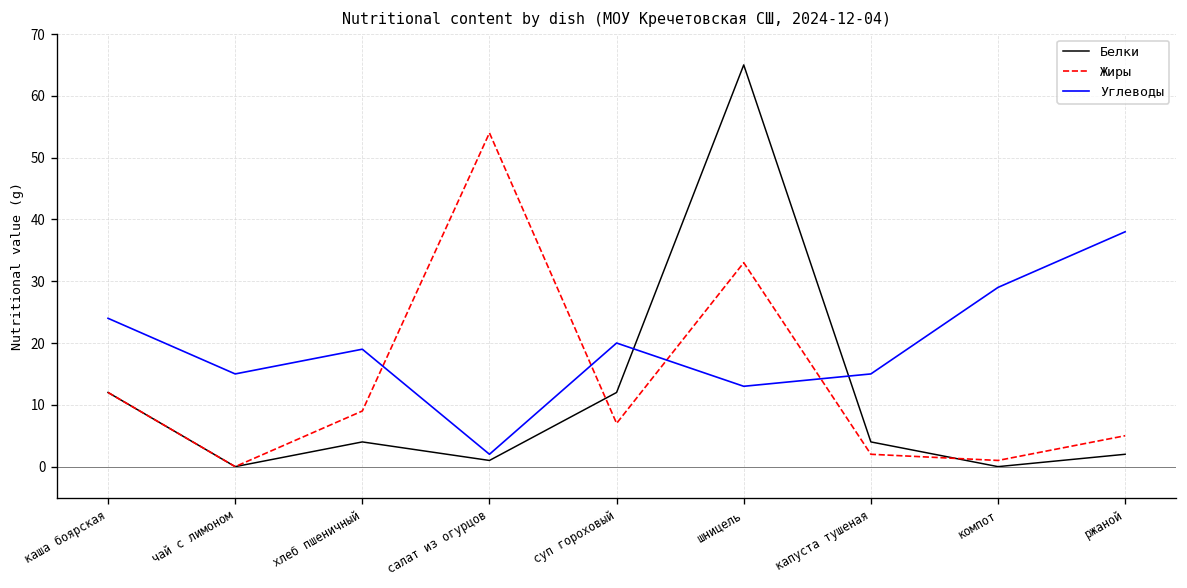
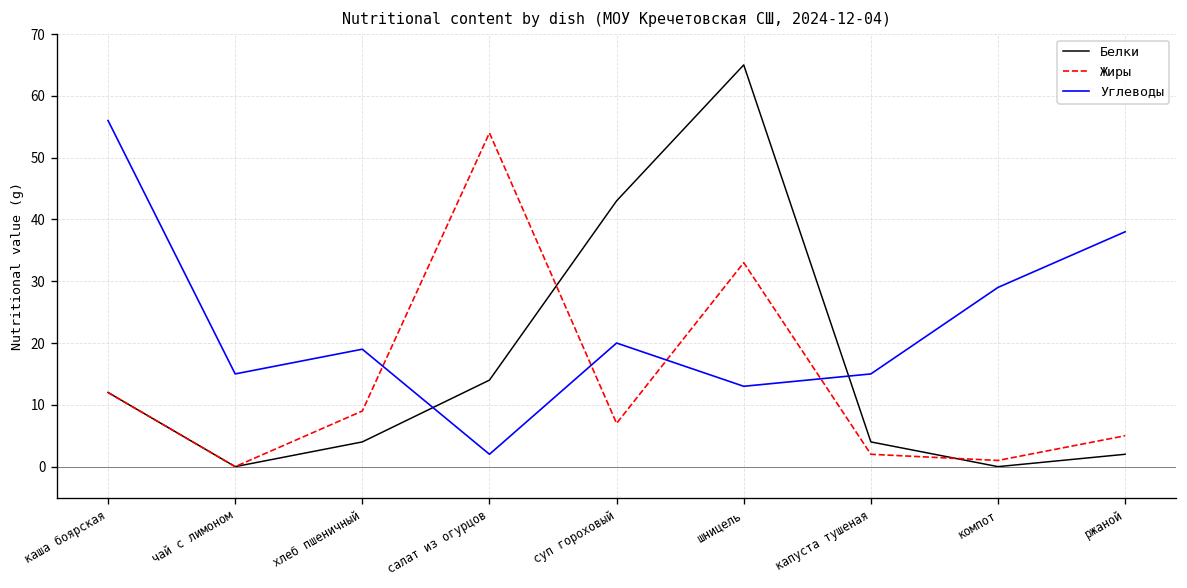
  {
    "Белки": {
      "хлеб пшеничный": 4,
-     "салат из огурцов": 1,
-     "суп гороховый": 12,
+     "салат из огурцов": 14,
+     "суп гороховый": 43,
      "шницель": 65,
      "капуста тушеная": 4,
      "компот": 0,
      "ржаной": 2
    },
    "Жиры": {
      "хлеб пшеничный": 9,
      "салат из огурцов": 54,
      "суп гороховый": 7,
      "шницель": 33,
      "капуста тушеная": 2,
      "компот": 1,
      "ржаной": 5
    },
    "Углеводы": {
-     "каша боярская": 24,
+     "каша боярская": 56,
      "чай с лимоном": 15,
      "хлеб пшеничный": 19,
      "салат из огурцов": 2,
      "суп гороховый": 20,
      "шницель": 13,
      "капуста тушеная": 15,
      "компот": 29,
      "ржаной": 38
    }
  }
